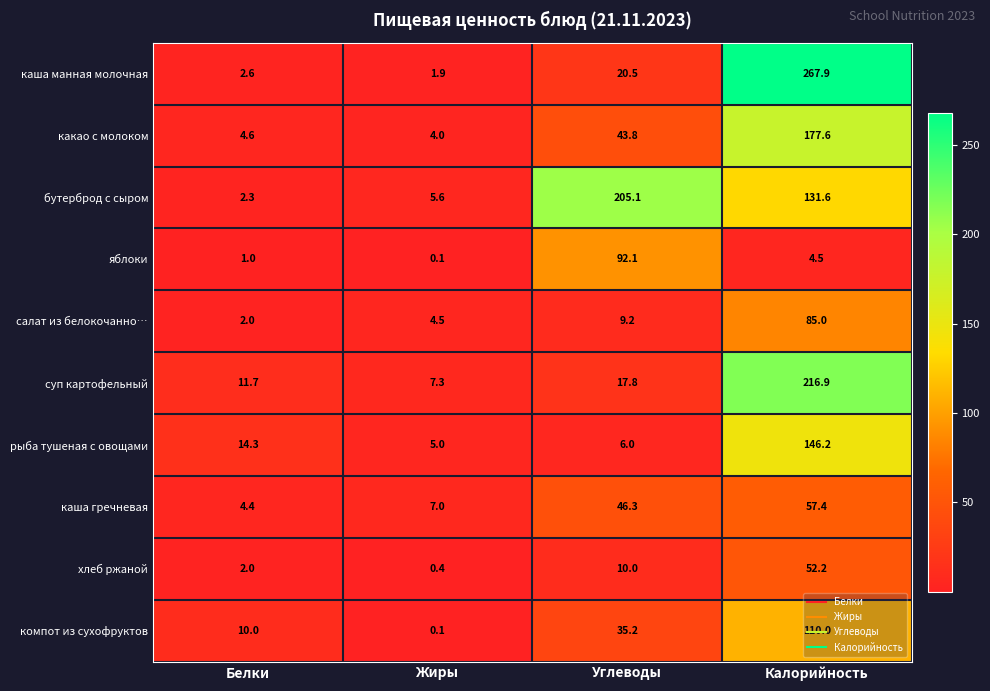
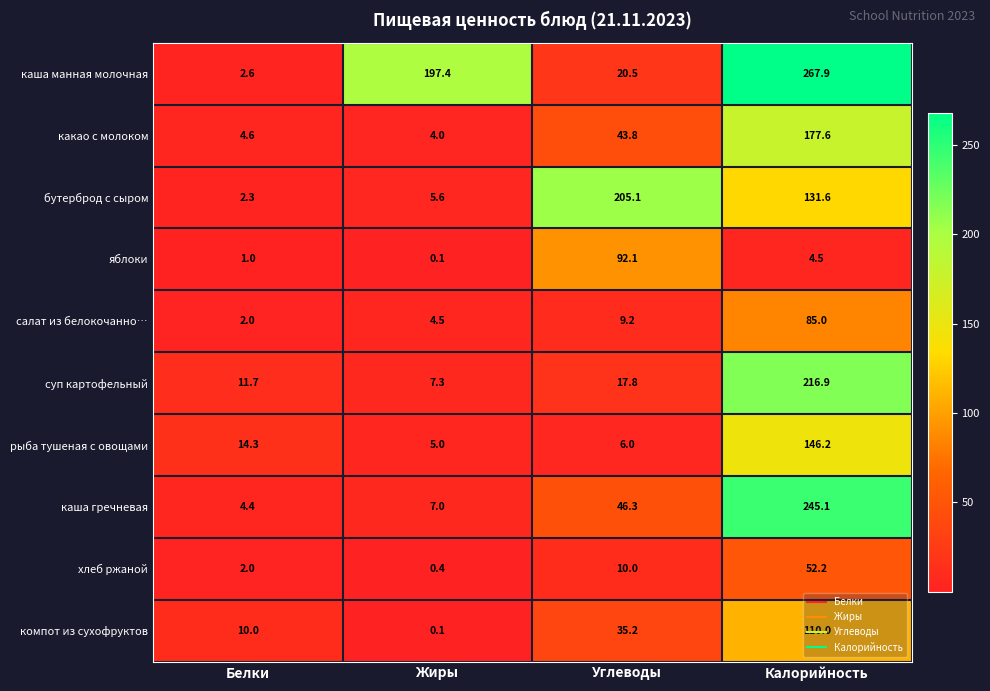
  {
    "каша манная молочная": {
      "Белки": 2.6,
-     "Жиры": 1.9,
+     "Жиры": 197.4,
      "Углеводы": 20.5,
      "Калорийность": 267.9
    },
    "какао с молоком": {
      "Белки": 4.6,
      "Жиры": 4.0,
      "Углеводы": 43.8,
      "Калорийность": 177.6
    },
    "бутерброд с сыром": {
      "Белки": 2.3,
      "Жиры": 5.6,
      "Углеводы": 205.1,
      "Калорийность": 131.6
    },
    "яблоки": {
      "Белки": 1.0,
      "Жиры": 0.1,
      "Углеводы": 92.1,
      "Калорийность": 4.5
    },
    "салат из белокочанно…": {
      "Белки": 2.0,
      "Жиры": 4.5,
      "Углеводы": 9.2,
      "Калорийность": 85.0
    },
    "суп картофельный": {
      "Белки": 11.7,
      "Жиры": 7.3,
      "Углеводы": 17.8,
      "Калорийность": 216.9
    },
    "рыба тушеная с овощами": {
      "Белки": 14.3,
      "Жиры": 5.0,
      "Углеводы": 6.0,
      "Калорийность": 146.2
    },
    "каша гречневая": {
      "Белки": 4.4,
      "Жиры": 7.0,
      "Углеводы": 46.3,
-     "Калорийность": 57.4
+     "Калорийность": 245.1
    },
    "хлеб ржаной": {
      "Белки": 2.0,
      "Жиры": 0.4,
      "Углеводы": 10.0,
      "Калорийность": 52.2
    },
    "компот из сухофруктов": {
      "Белки": 10.0,
      "Жиры": 0.1,
      "Углеводы": 35.2
    }
  }
